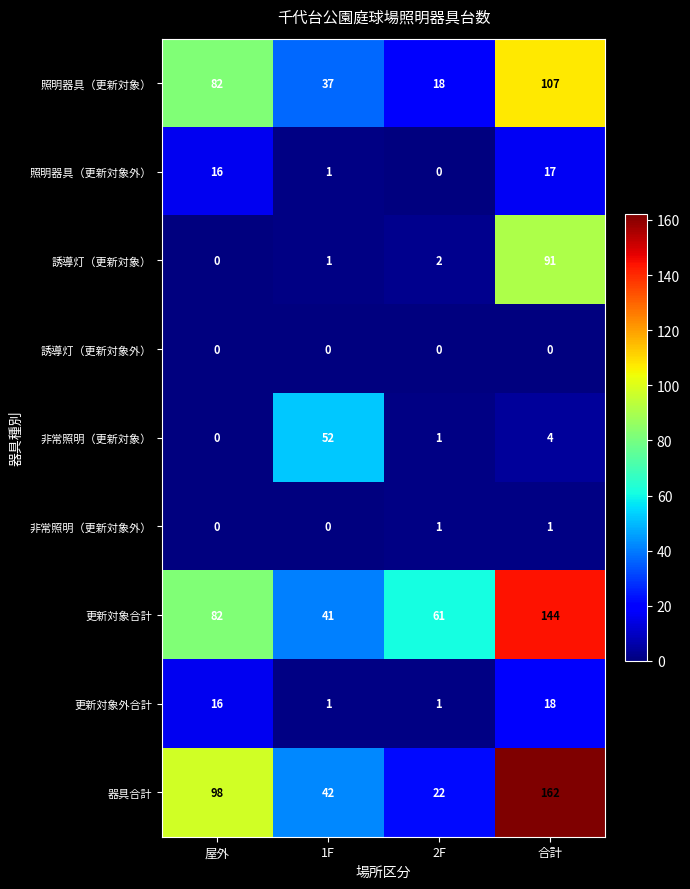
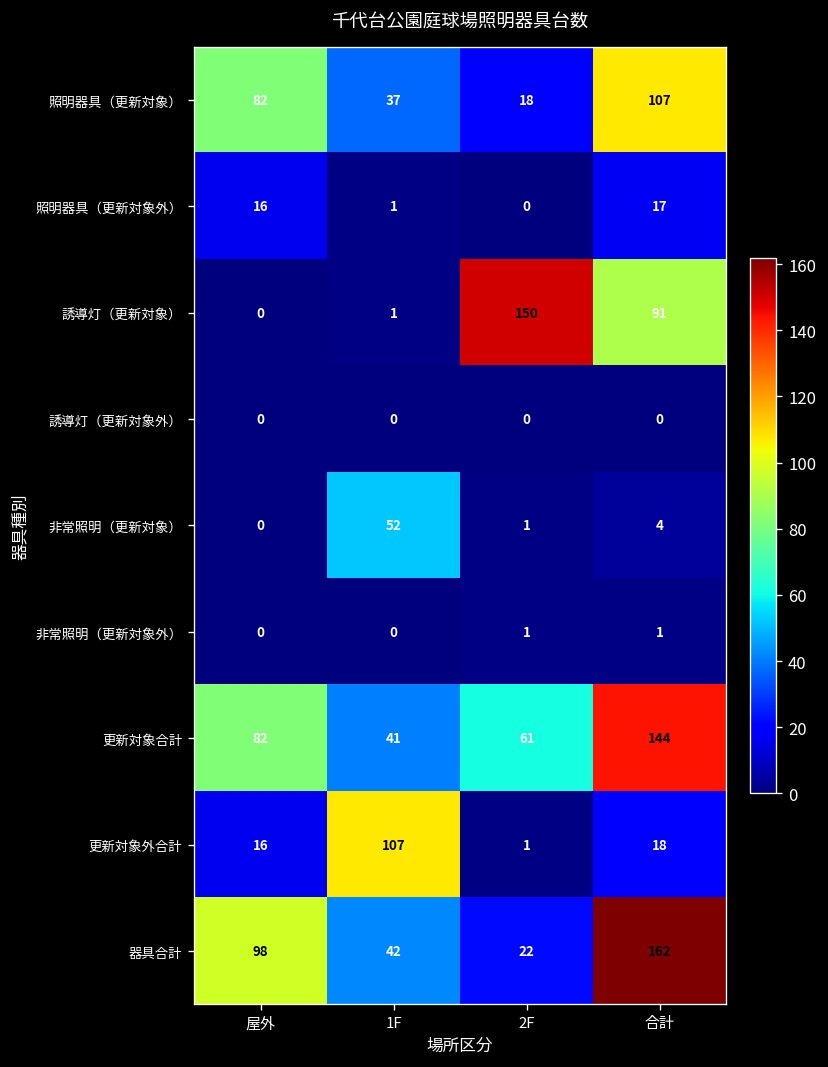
  {
    "照明器具（更新対象）": {
      "屋外": 82,
      "1F": 37,
      "2F": 18,
      "合計": 107
    },
    "照明器具（更新対象外）": {
      "屋外": 16,
      "1F": 1,
      "2F": 0,
      "合計": 17
    },
    "誘導灯（更新対象）": {
      "屋外": 0,
      "1F": 1,
-     "2F": 2,
+     "2F": 150,
      "合計": 91
    },
    "誘導灯（更新対象外）": {
      "屋外": 0,
      "1F": 0,
      "2F": 0,
      "合計": 0
    },
    "非常照明（更新対象）": {
      "屋外": 0,
      "1F": 52,
      "2F": 1,
      "合計": 4
    },
    "非常照明（更新対象外）": {
      "屋外": 0,
      "1F": 0,
      "2F": 1,
      "合計": 1
    },
    "更新対象合計": {
      "屋外": 82,
      "1F": 41,
      "2F": 61,
      "合計": 144
    },
    "更新対象外合計": {
      "屋外": 16,
-     "1F": 1,
+     "1F": 107,
      "2F": 1,
      "合計": 18
    },
    "器具合計": {
      "屋外": 98,
      "1F": 42,
      "2F": 22,
      "合計": 162
    }
  }
